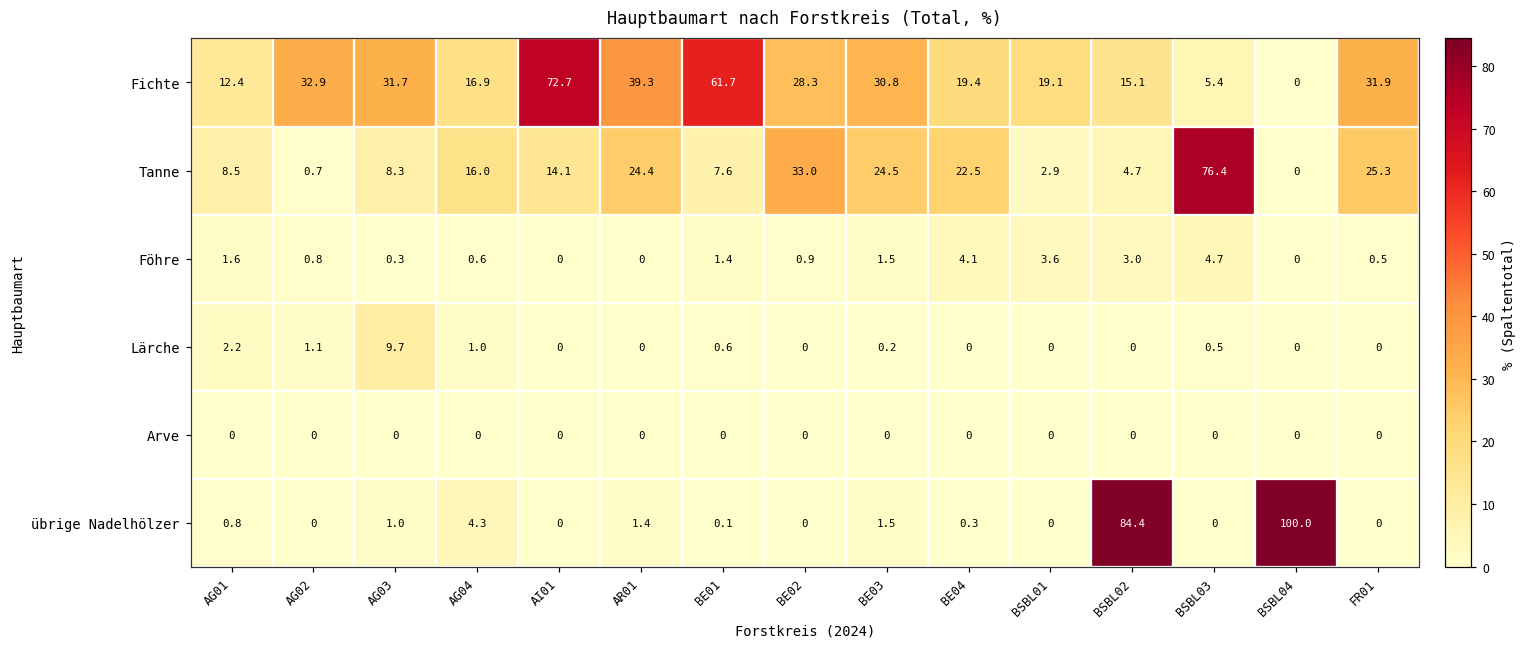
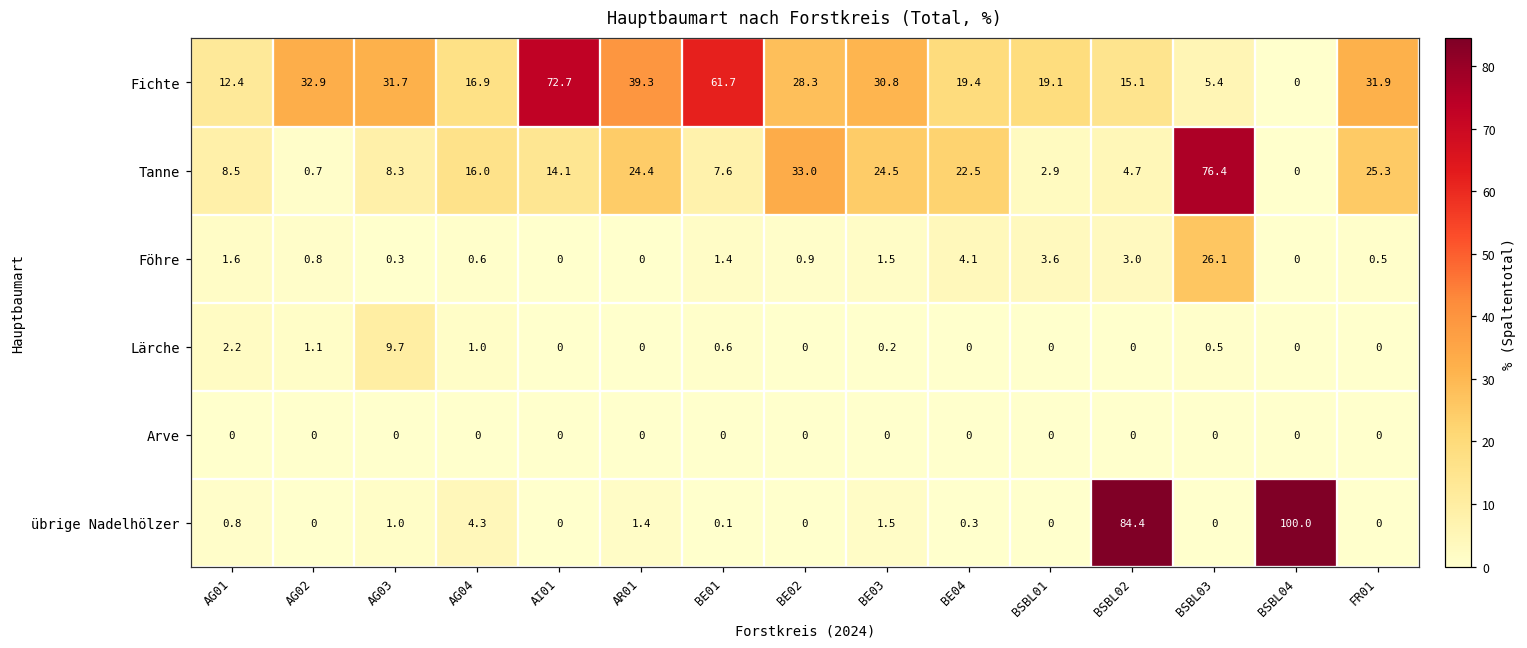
  {
    "Fichte": {
      "AG01": 12.4,
      "AG02": 32.9,
      "AG03": 31.7,
      "AG04": 16.9,
      "AI01": 72.7,
      "AR01": 39.3,
      "BE01": 61.7,
      "BE02": 28.3,
      "BE03": 30.8,
      "BE04": 19.4,
      "BSBL01": 19.1,
      "BSBL02": 15.1,
      "BSBL03": 5.4,
      "BSBL04": 0,
      "FR01": 31.9
    },
    "Tanne": {
      "AG01": 8.5,
      "AG02": 0.7,
      "AG03": 8.3,
      "AG04": 16.0,
      "AI01": 14.1,
      "AR01": 24.4,
      "BE01": 7.6,
      "BE02": 33.0,
      "BE03": 24.5,
      "BE04": 22.5,
      "BSBL01": 2.9,
      "BSBL02": 4.7,
      "BSBL03": 76.4,
      "BSBL04": 0,
      "FR01": 25.3
    },
    "Föhre": {
      "AG01": 1.6,
      "AG02": 0.8,
      "AG03": 0.3,
      "AG04": 0.6,
      "AI01": 0,
      "AR01": 0,
      "BE01": 1.4,
      "BE02": 0.9,
      "BE03": 1.5,
      "BE04": 4.1,
      "BSBL01": 3.6,
      "BSBL02": 3.0,
-     "BSBL03": 4.7,
+     "BSBL03": 26.1,
      "BSBL04": 0,
      "FR01": 0.5
    },
    "Lärche": {
      "AG01": 2.2,
      "AG02": 1.1,
      "AG03": 9.7,
      "AG04": 1.0,
      "AI01": 0,
      "AR01": 0,
      "BE01": 0.6,
      "BE02": 0,
      "BE03": 0.2,
      "BE04": 0,
      "BSBL01": 0,
      "BSBL02": 0,
      "BSBL03": 0.5,
      "BSBL04": 0,
      "FR01": 0
    },
    "Arve": {
      "AG01": 0,
      "AG02": 0,
      "AG03": 0,
      "AG04": 0,
      "AI01": 0,
      "AR01": 0,
      "BE01": 0,
      "BE02": 0,
      "BE03": 0,
      "BE04": 0,
      "BSBL01": 0,
      "BSBL02": 0,
      "BSBL03": 0,
      "BSBL04": 0,
      "FR01": 0
    },
    "übrige Nadelhölzer": {
      "AG01": 0.8,
      "AG02": 0,
      "AG03": 1.0,
      "AG04": 4.3,
      "AI01": 0,
      "AR01": 1.4,
      "BE01": 0.1,
      "BE02": 0,
      "BE03": 1.5,
      "BE04": 0.3,
      "BSBL01": 0,
      "BSBL02": 84.4,
      "BSBL03": 0,
      "BSBL04": 100.0,
      "FR01": 0
    }
  }
